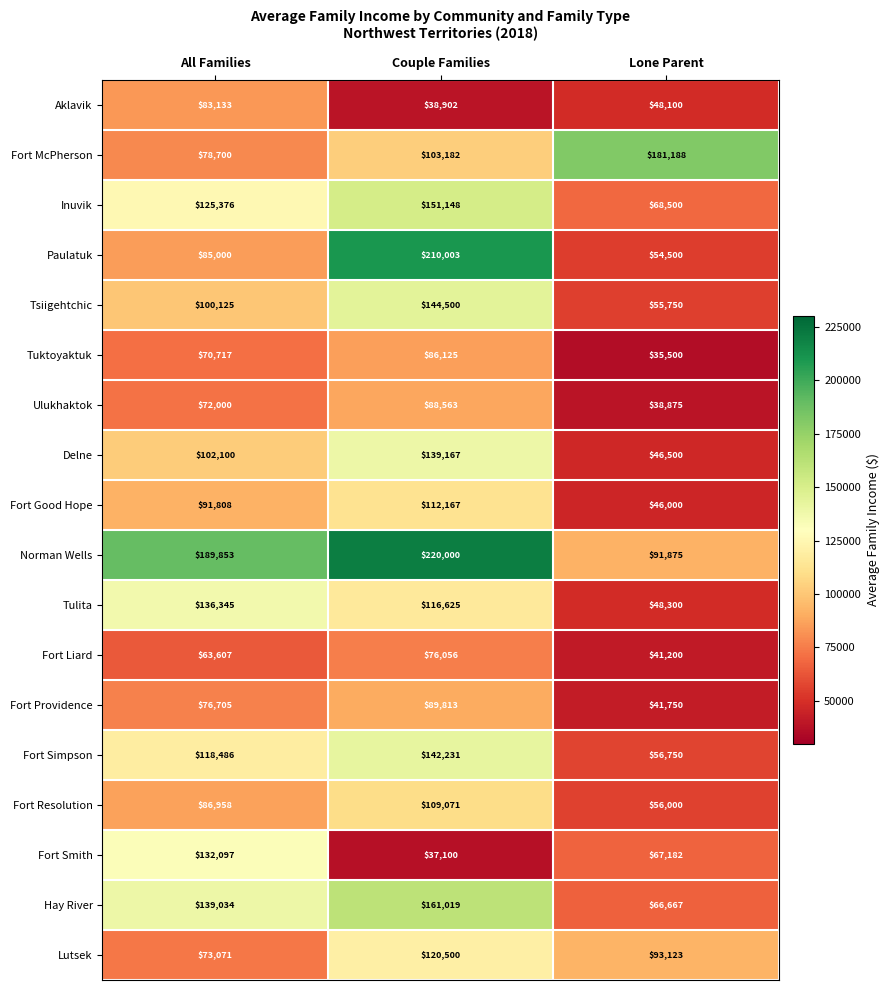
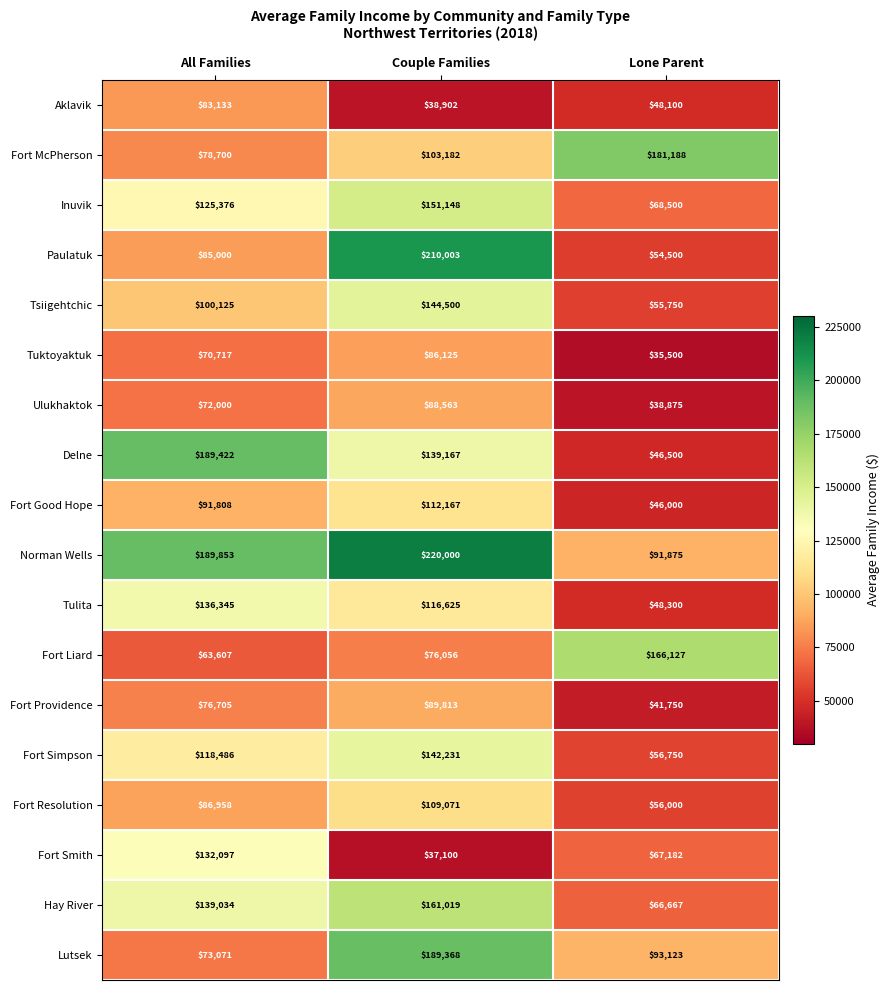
  {
    "Aklavik": {
      "All Families": "$83,133",
      "Couple Families": "$38,902",
      "Lone Parent": "$48,100"
    },
    "Fort McPherson": {
      "All Families": "$78,700",
      "Couple Families": "$103,182",
      "Lone Parent": "$181,188"
    },
    "Inuvik": {
      "All Families": "$125,376",
      "Couple Families": "$151,148",
      "Lone Parent": "$68,500"
    },
    "Paulatuk": {
      "All Families": "$85,000",
      "Couple Families": "$210,003",
      "Lone Parent": "$54,500"
    },
    "Tsiigehtchic": {
      "All Families": "$100,125",
      "Couple Families": "$144,500",
      "Lone Parent": "$55,750"
    },
    "Tuktoyaktuk": {
      "All Families": "$70,717",
      "Couple Families": "$86,125",
      "Lone Parent": "$35,500"
    },
    "Ulukhaktok": {
      "All Families": "$72,000",
      "Couple Families": "$88,563",
      "Lone Parent": "$38,875"
    },
    "Delne": {
-     "All Families": "$102,100",
+     "All Families": "$189,422",
      "Couple Families": "$139,167",
      "Lone Parent": "$46,500"
    },
    "Fort Good Hope": {
      "All Families": "$91,808",
      "Couple Families": "$112,167",
      "Lone Parent": "$46,000"
    },
    "Norman Wells": {
      "All Families": "$189,853",
      "Couple Families": "$220,000",
      "Lone Parent": "$91,875"
    },
    "Tulita": {
      "All Families": "$136,345",
      "Couple Families": "$116,625",
      "Lone Parent": "$48,300"
    },
    "Fort Liard": {
      "All Families": "$63,607",
      "Couple Families": "$76,056",
-     "Lone Parent": "$41,200"
+     "Lone Parent": "$166,127"
    },
    "Fort Providence": {
      "All Families": "$76,705",
      "Couple Families": "$89,813",
      "Lone Parent": "$41,750"
    },
    "Fort Simpson": {
      "All Families": "$118,486",
      "Couple Families": "$142,231",
      "Lone Parent": "$56,750"
    },
    "Fort Resolution": {
      "All Families": "$86,958",
      "Couple Families": "$109,071",
      "Lone Parent": "$56,000"
    },
    "Fort Smith": {
      "All Families": "$132,097",
      "Couple Families": "$37,100",
      "Lone Parent": "$67,182"
    },
    "Hay River": {
      "All Families": "$139,034",
      "Couple Families": "$161,019",
      "Lone Parent": "$66,667"
    },
    "Lutsek": {
      "All Families": "$73,071",
-     "Couple Families": "$120,500",
+     "Couple Families": "$189,368",
      "Lone Parent": "$93,123"
    }
  }
